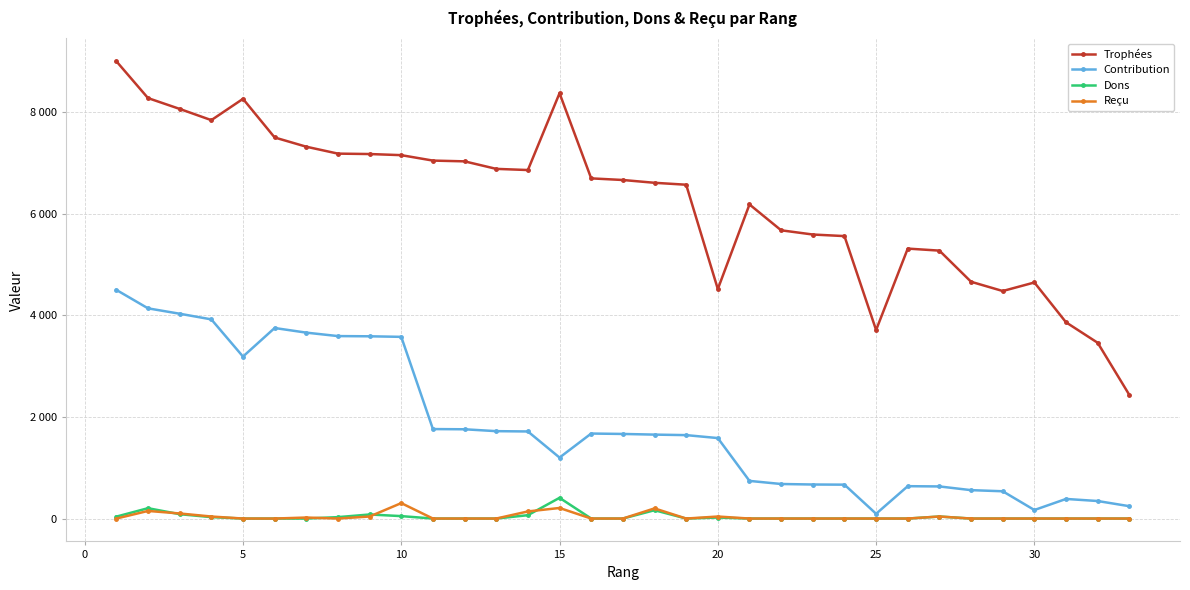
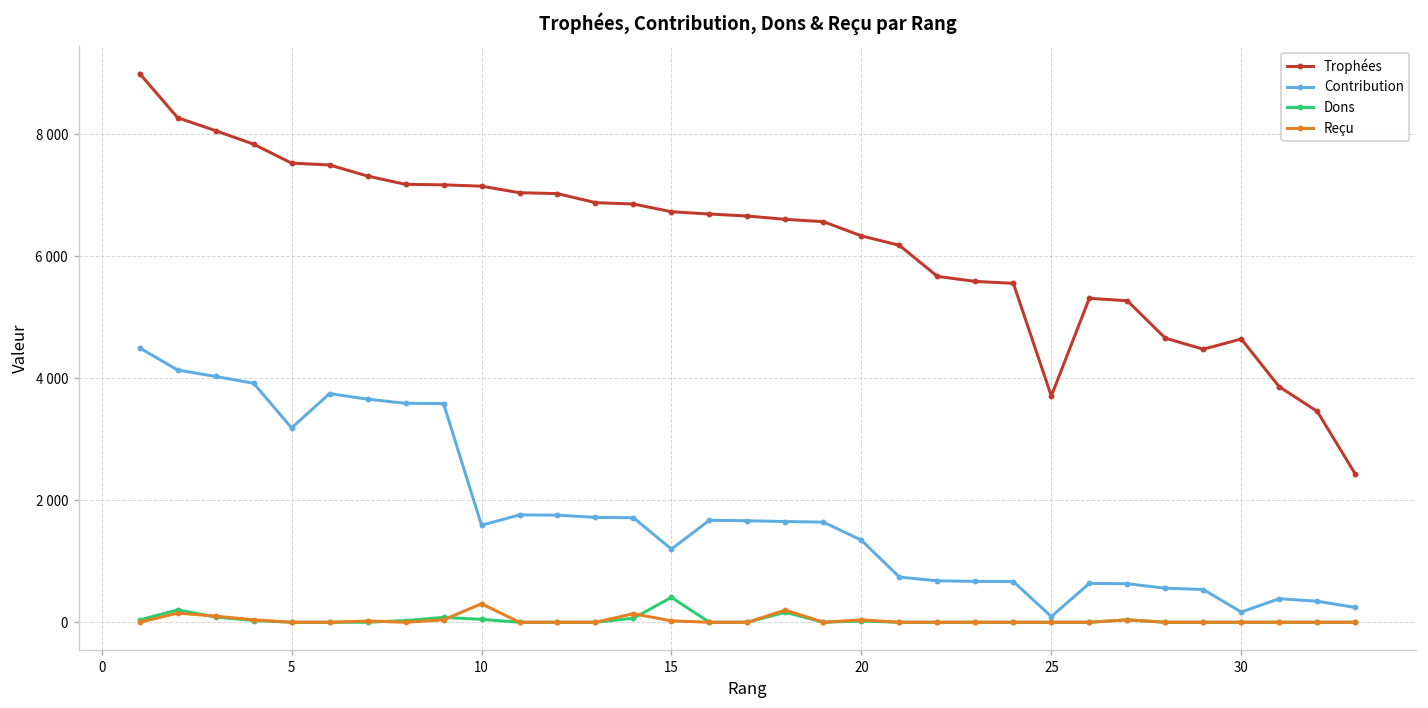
  {
    "Trophées": {
-     "5": 8300,
+     "5": 7500,
      "10": 7200,
-     "15": 8400,
-     "20": 4500,
+     "15": 6700,
+     "20": 6300,
      "25": 3700,
      "30": 4600
    },
    "Contribution": {
      "5": 3200,
-     "10": 3600,
+     "10": 1600,
      "15": 1200,
-     "20": 1600,
+     "20": 1300,
      "25": 100,
      "30": 200
    },
    "Dons": {
      "10": 0,
      "15": 400
    },
    "Reçu": {
      "10": 300,
-     "15": 200
+     "15": 0
    }
  }
